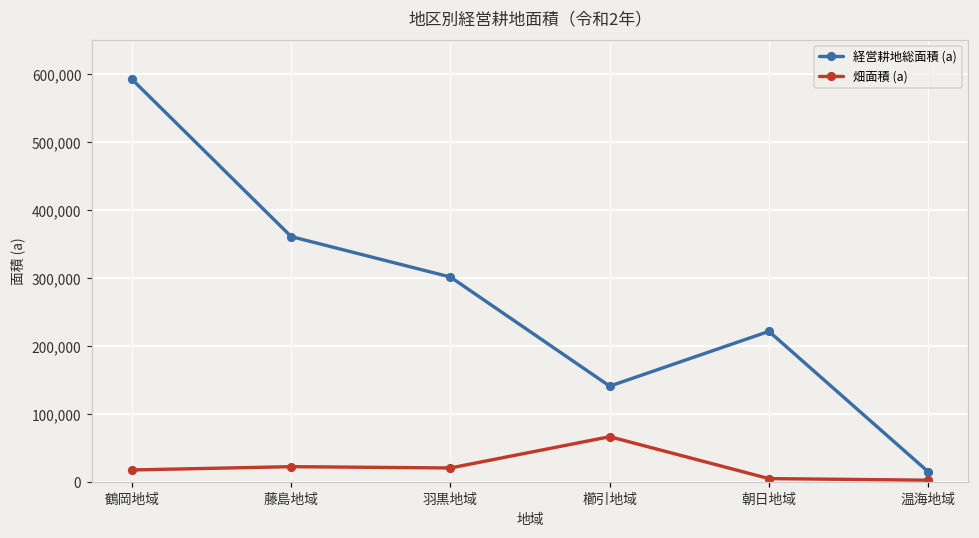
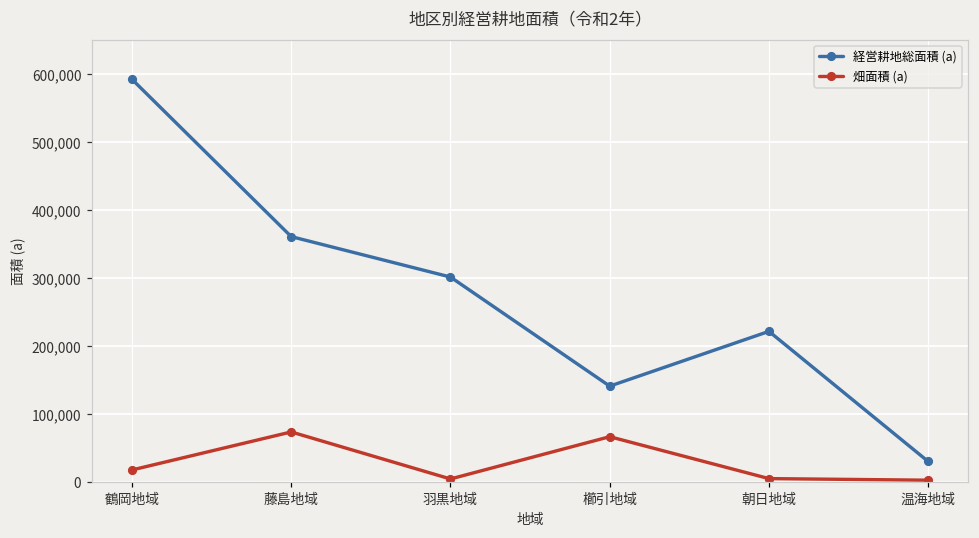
  {
    "経営耕地総面積 (a)": {
      "鶴岡地域": "590,000",
      "藤島地域": "360,000",
      "羽黒地域": "300,000",
      "櫛引地域": "140,000",
      "朝日地域": "220,000",
-     "温海地域": "10,000"
+     "温海地域": "30,000"
    },
    "畑面積 (a)": {
      "鶴岡地域": "20,000",
-     "藤島地域": "20,000",
-     "羽黒地域": "20,000",
+     "藤島地域": "70,000",
+     "羽黒地域": "0",
      "櫛引地域": "70,000",
      "朝日地域": "0",
      "温海地域": "0"
    }
  }
